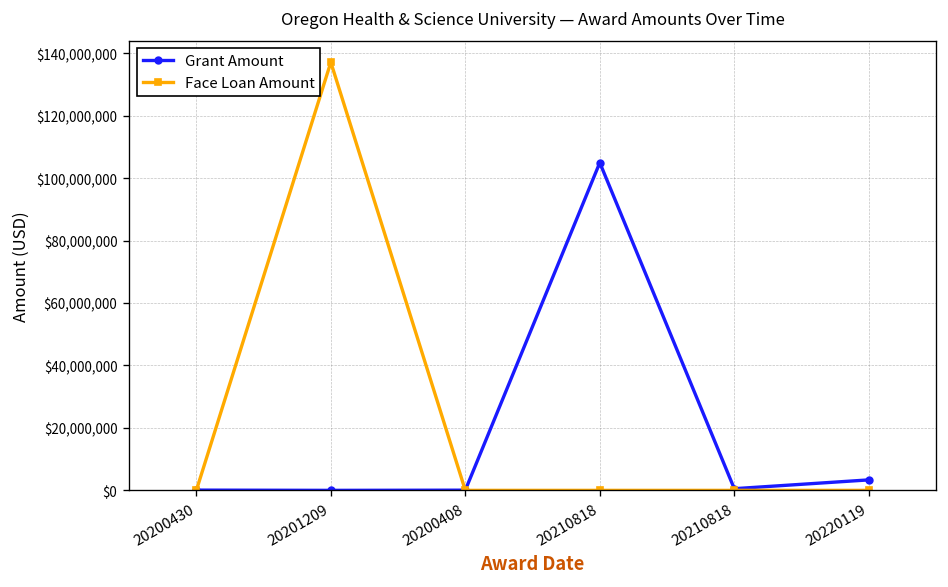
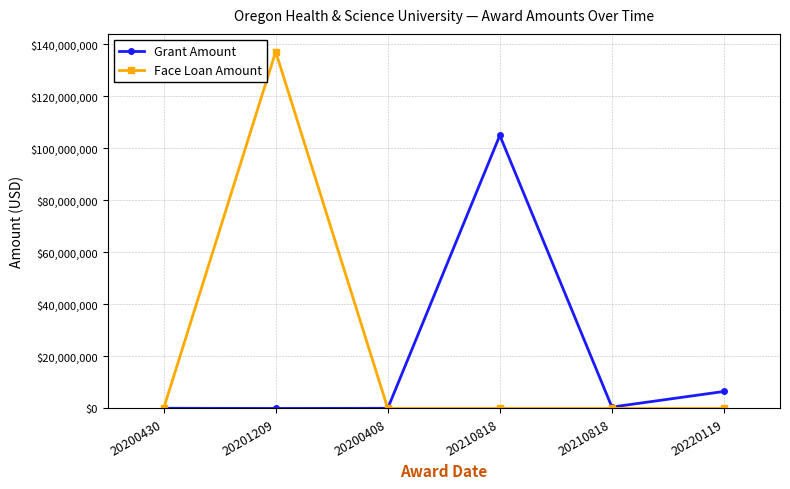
  {
    "Grant Amount": {
      "20201209": "$0",
-     "20220119": "$3,000,000"
+     "20220119": "$7,000,000"
    },
    "Face Loan Amount": {
      "20201209": "$137,000,000",
      "20220119": "$0"
    }
  }
